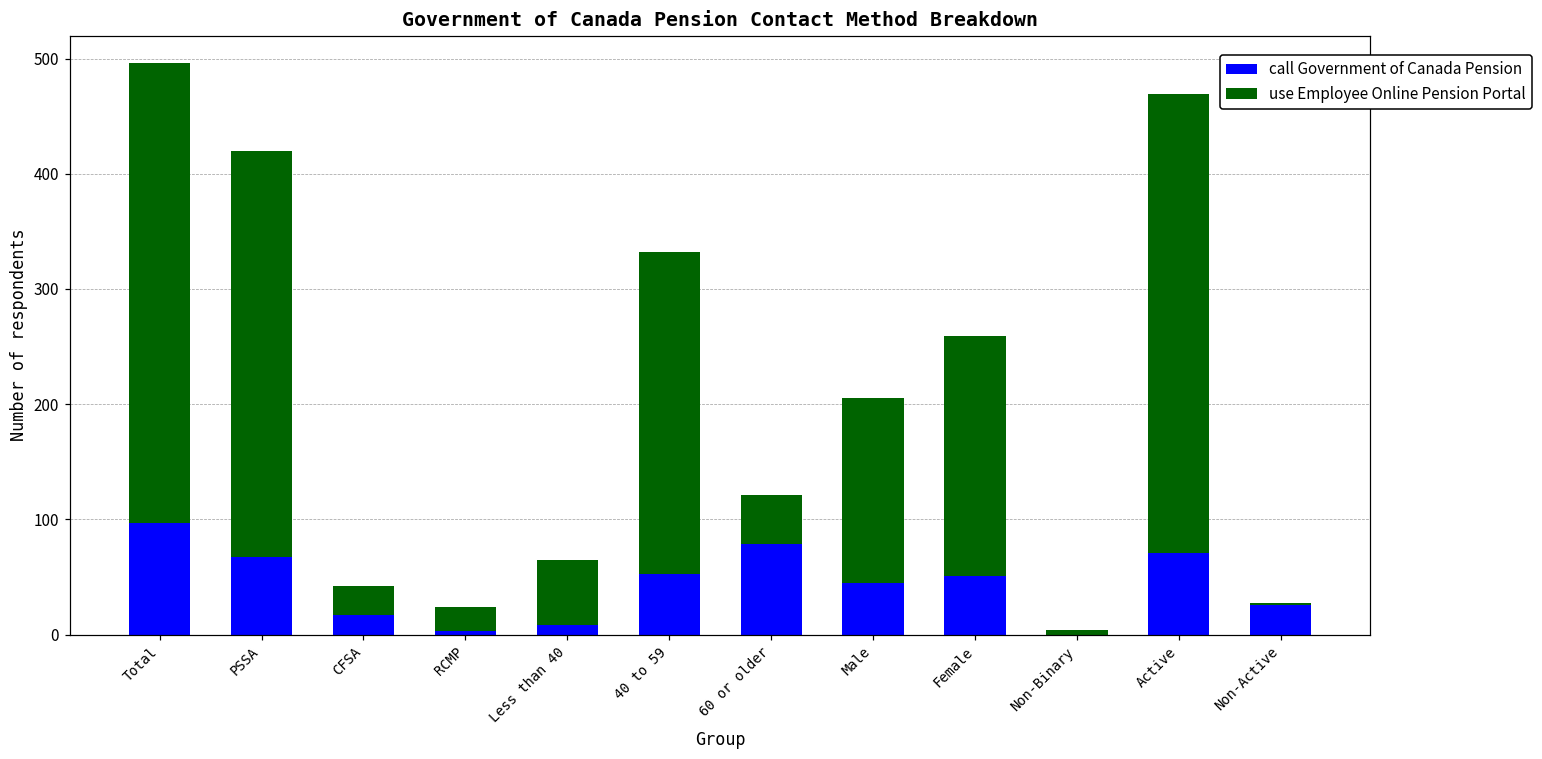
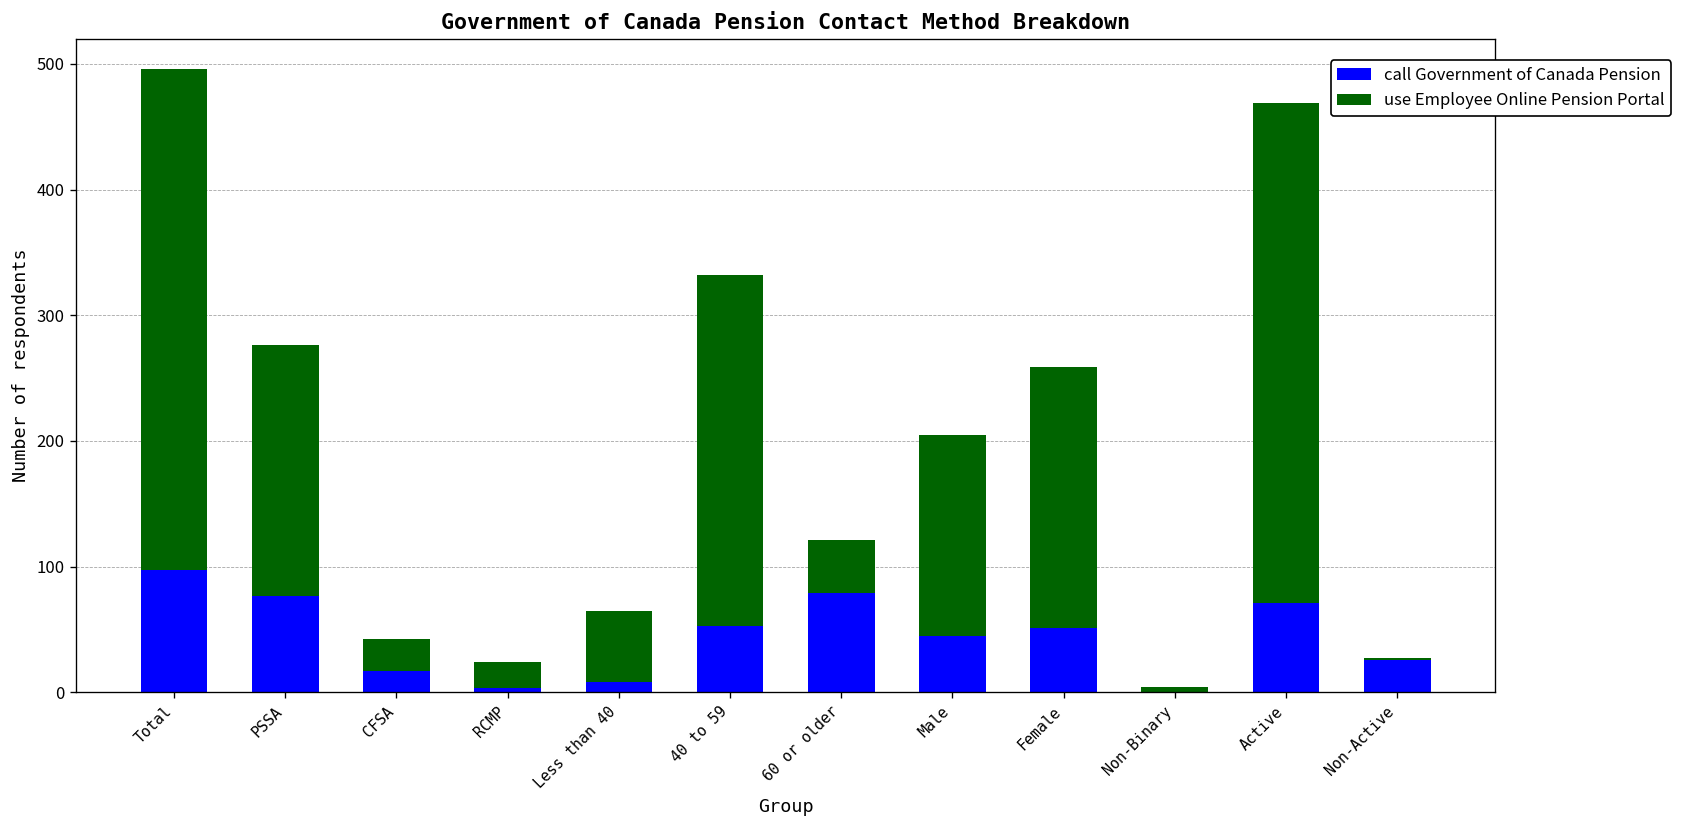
  {
    "call Government of Canada Pension": {
      "Total": 97,
-     "PSSA": 67,
+     "PSSA": 77,
      "CFSA": 17,
      "RCMP": 3,
      "Less than 40": 8,
      "40 to 59": 53,
      "60 or older": 79,
      "Male": 45,
      "Female": 51,
      "Non-Binary": 0,
      "Active": 71,
      "Non-Active": 26
    },
    "use Employee Online Pension Portal": {
      "Total": 399,
-     "PSSA": 353,
+     "PSSA": 199,
      "CFSA": 25,
      "RCMP": 21,
      "Less than 40": 57,
      "40 to 59": 279,
      "60 or older": 42,
      "Male": 160,
      "Female": 208,
      "Non-Binary": 4,
      "Active": 398
    }
  }
